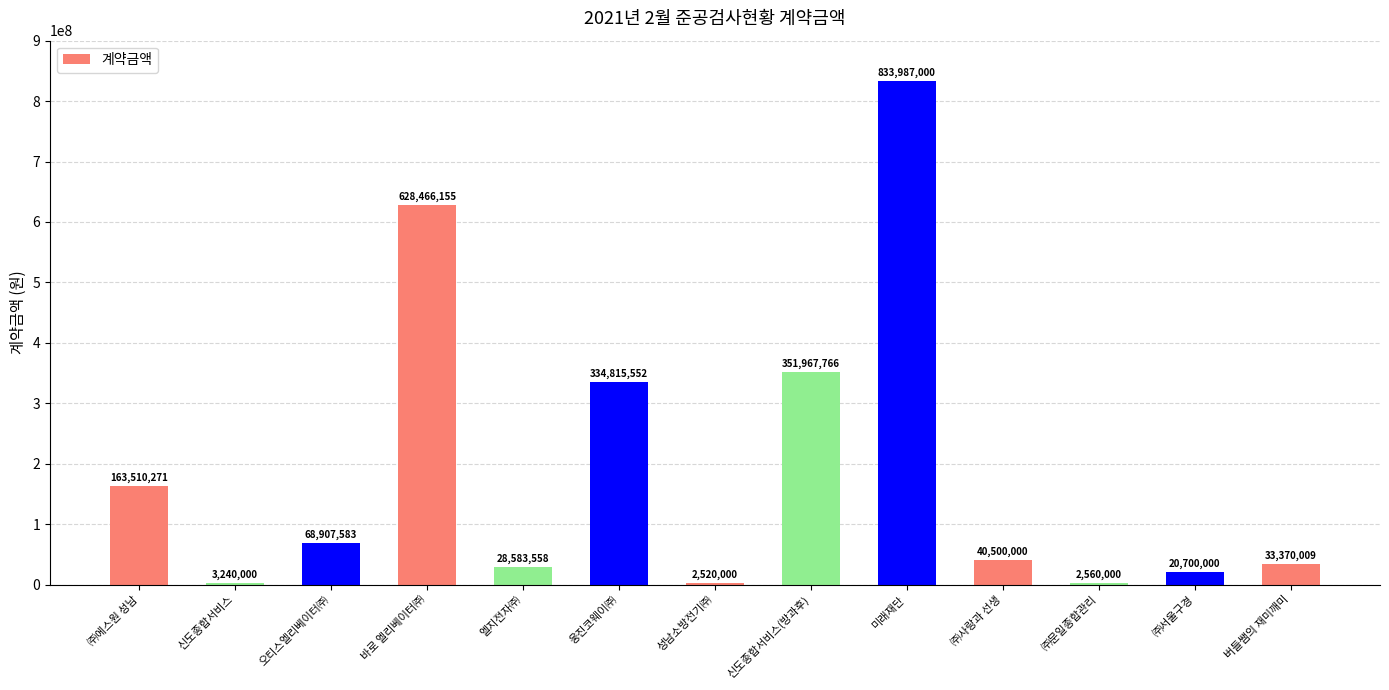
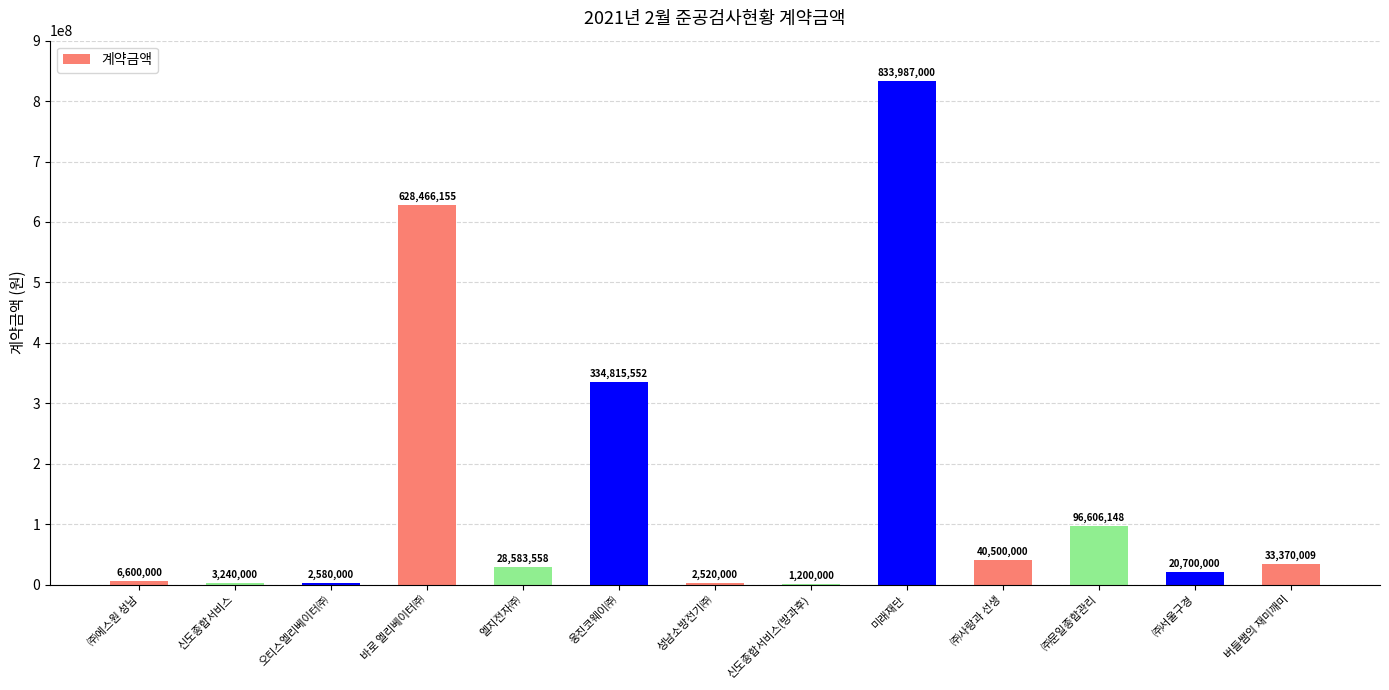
  {
-   "㈜에스원 성남": "163,510,271",
+   "㈜에스원 성남": "6,600,000",
    "신도종합서비스": "3,240,000",
-   "오티스엘리베이터㈜": "68,907,583",
+   "오티스엘리베이터㈜": "2,580,000",
    "바로 엘리베이터㈜": "628,466,155",
    "엘지전자㈜": "28,583,558",
    "웅진코웨이㈜": "334,815,552",
    "성남소방전기㈜": "2,520,000",
-   "신도종합서비스(방과후)": "351,967,766",
+   "신도종합서비스(방과후)": "1,200,000",
    "미래재단": "833,987,000",
    "㈜사랑과 선생": "40,500,000",
-   "㈜문일종합관리": "2,560,000",
+   "㈜문일종합관리": "96,606,148",
    "㈜서울구경": "20,700,000",
    "버들쌤의 재미깨미": "33,370,009"
  }
